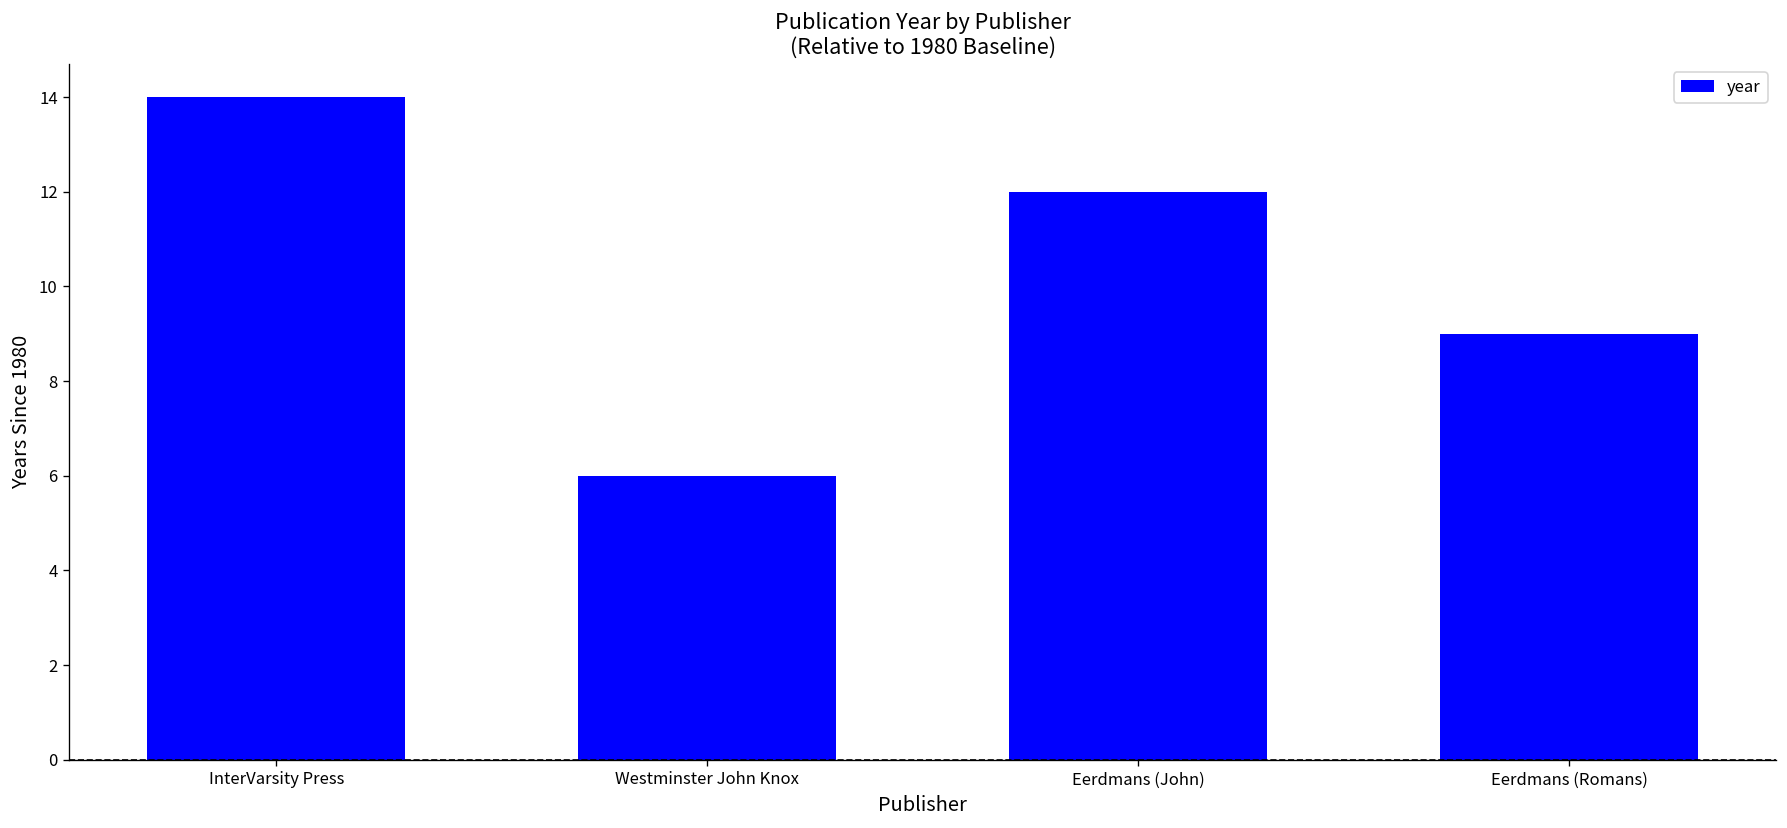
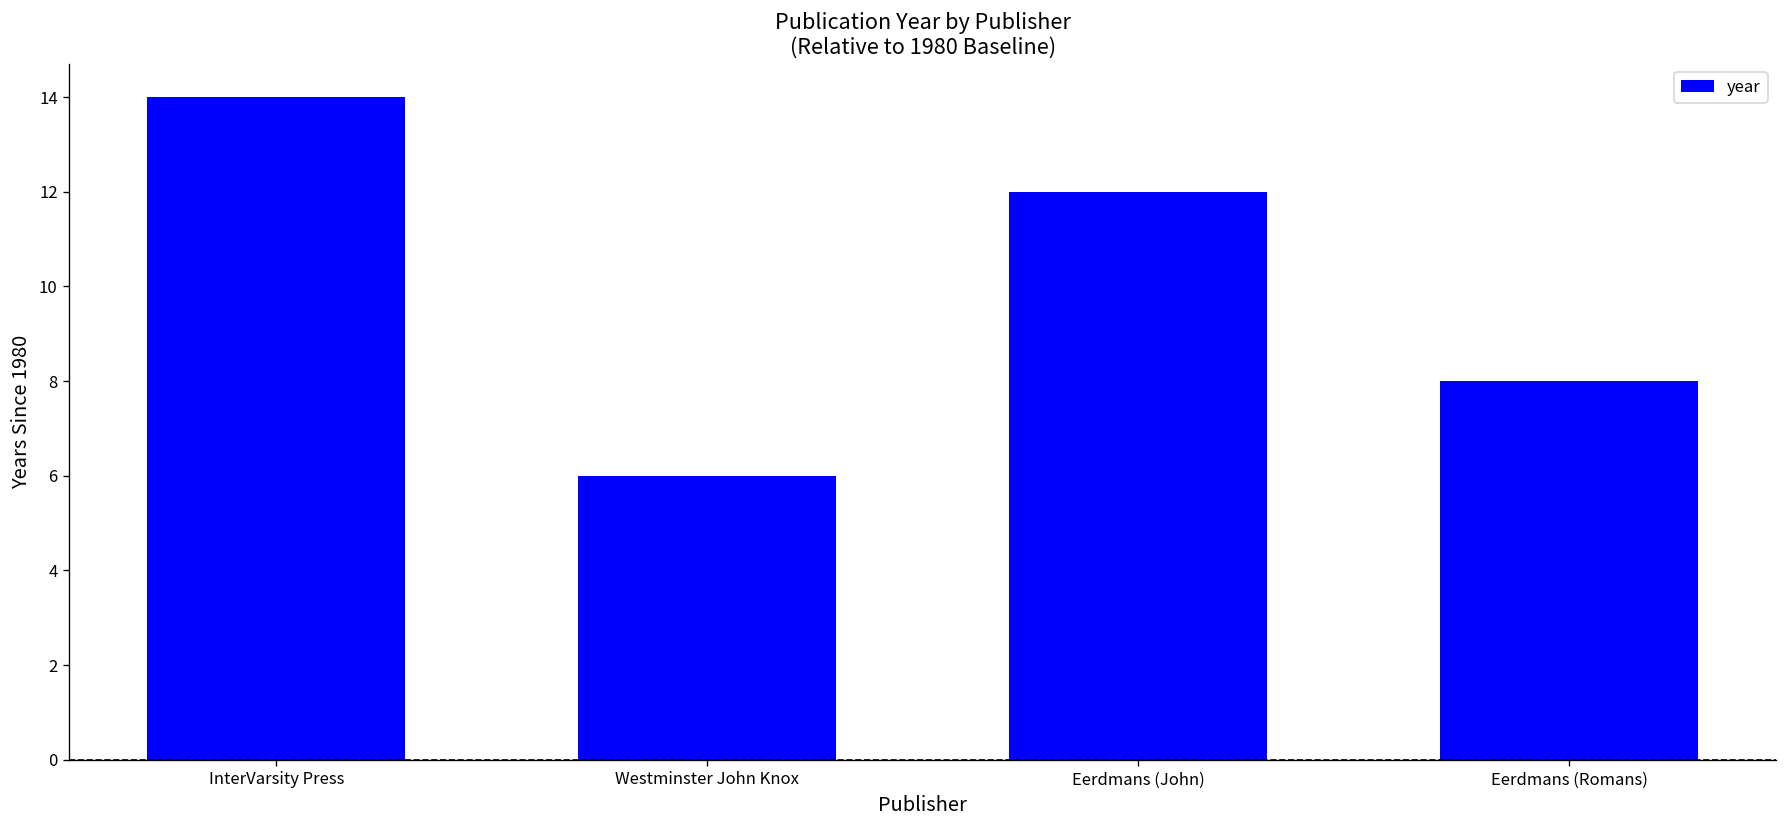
  {
    "InterVarsity Press": 14.0,
    "Westminster John Knox": 6.0,
    "Eerdmans (John)": 12.0,
-   "Eerdmans (Romans)": 9.0
+   "Eerdmans (Romans)": 8.0
  }
